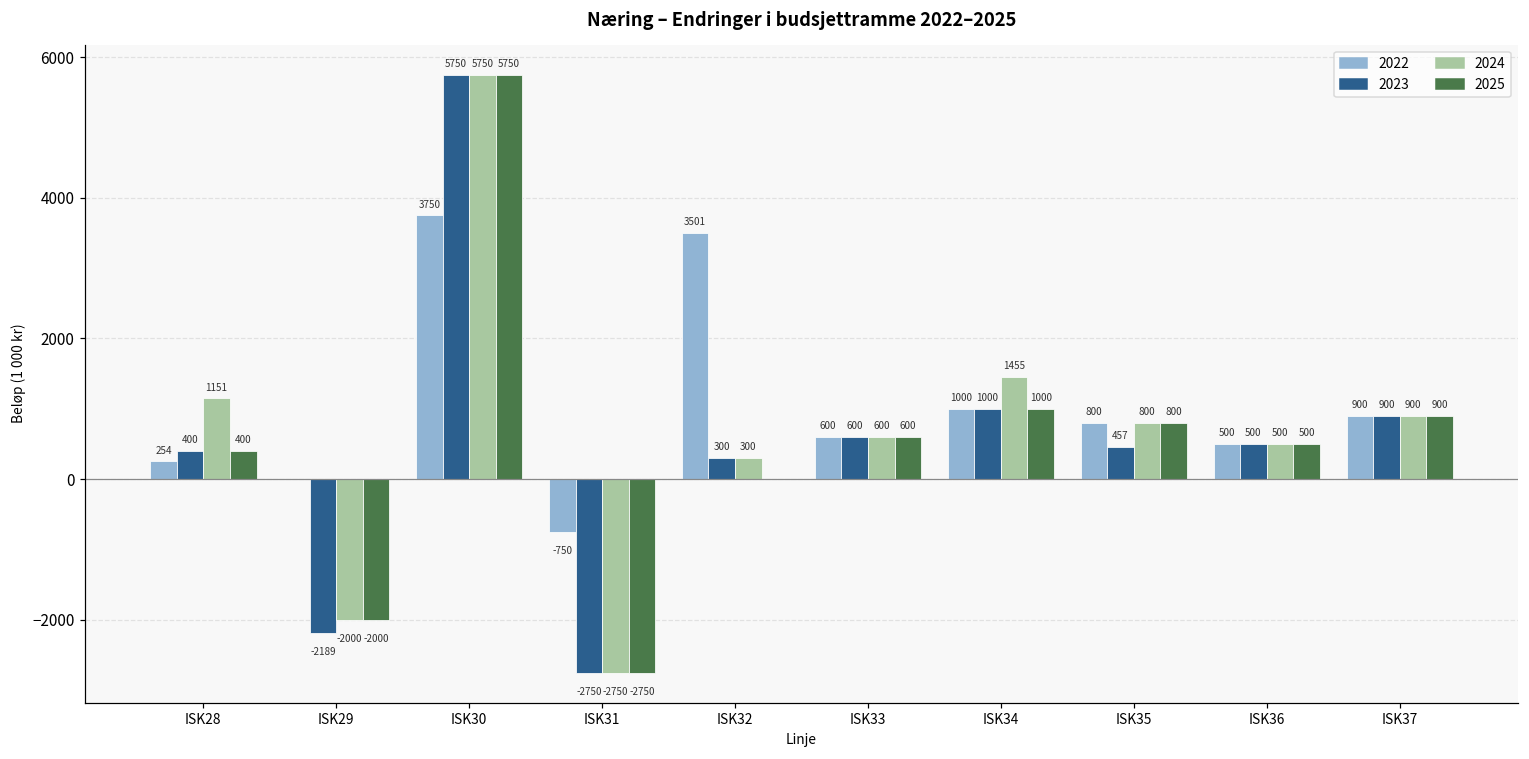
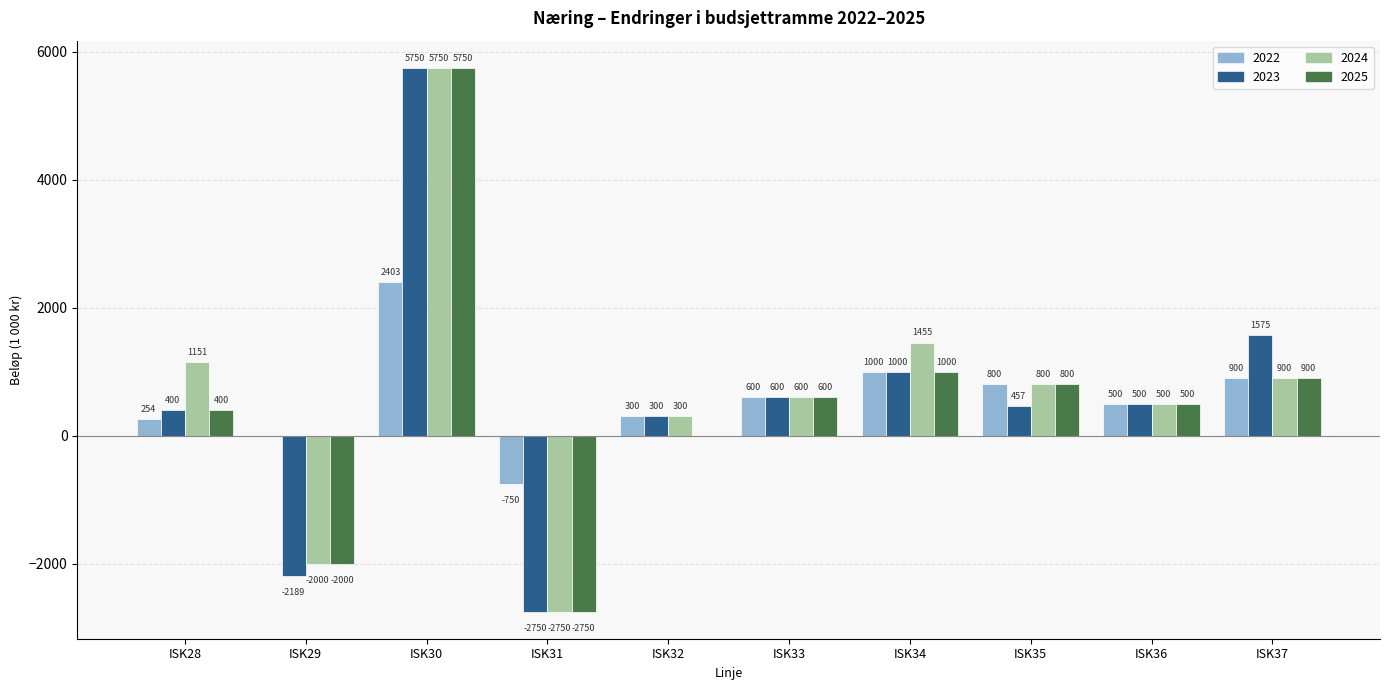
  {
    "2022": {
      "ISK28": 254,
-     "ISK30": 3750,
+     "ISK30": 2403,
      "ISK31": -750,
-     "ISK32": 3501,
+     "ISK32": 300,
      "ISK33": 600,
      "ISK34": 1000,
      "ISK35": 800,
      "ISK36": 500,
      "ISK37": 900
    },
    "2023": {
      "ISK28": 400,
      "ISK29": -2189,
      "ISK30": 5750,
      "ISK31": -2750,
      "ISK32": 300,
      "ISK33": 600,
      "ISK34": 1000,
      "ISK35": 457,
      "ISK36": 500,
-     "ISK37": 900
+     "ISK37": 1575
    },
    "2024": {
      "ISK28": 1151,
      "ISK29": -2000,
      "ISK30": 5750,
      "ISK31": -2750,
      "ISK32": 300,
      "ISK33": 600,
      "ISK34": 1455,
      "ISK35": 800,
      "ISK36": 500,
      "ISK37": 900
    },
    "2025": {
      "ISK28": 400,
      "ISK29": -2000,
      "ISK30": 5750,
      "ISK31": -2750,
      "ISK33": 600,
      "ISK34": 1000,
      "ISK35": 800,
      "ISK36": 500,
      "ISK37": 900
    }
  }
